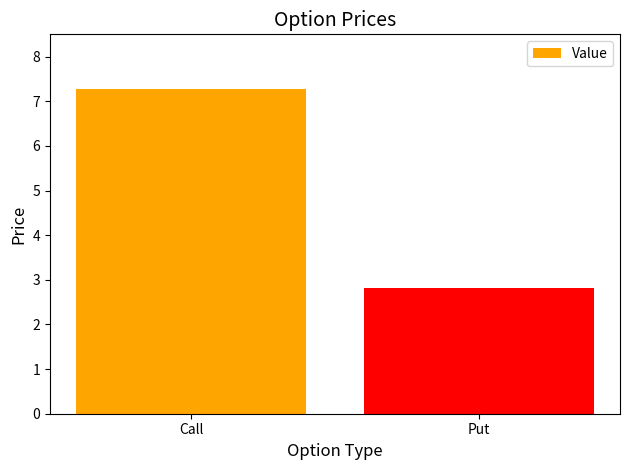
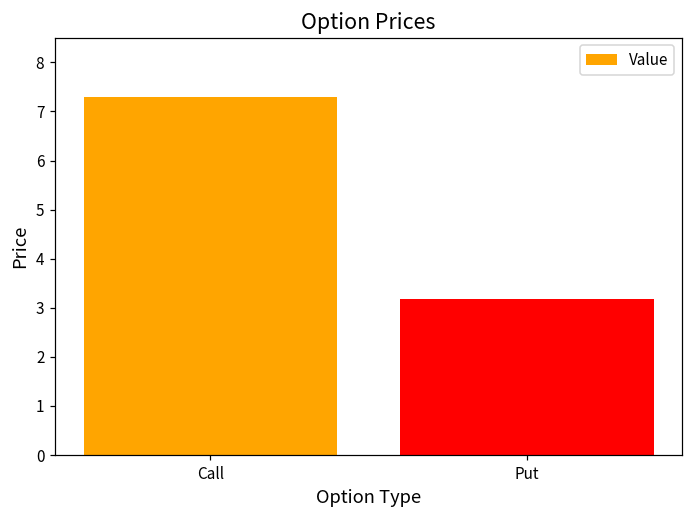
  {
    "Call": 7.3,
-   "Put": 2.8
+   "Put": 3.2
  }
